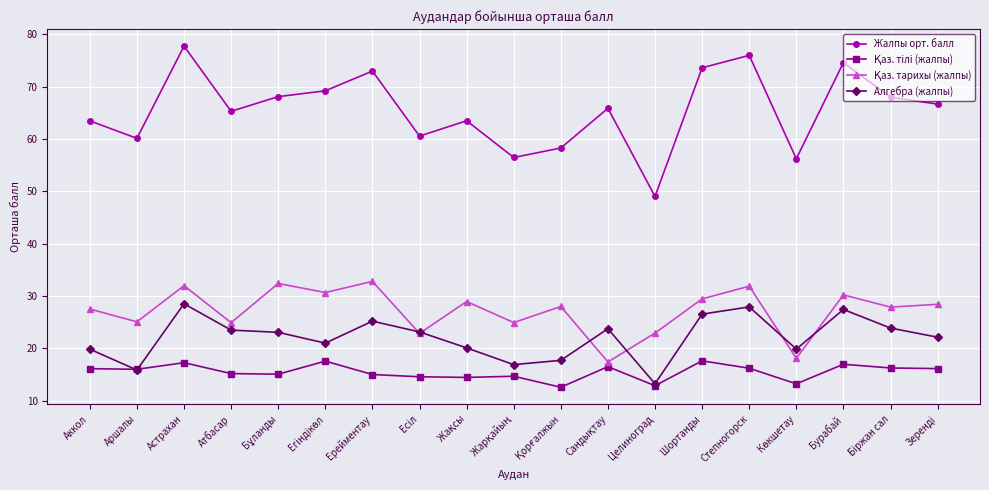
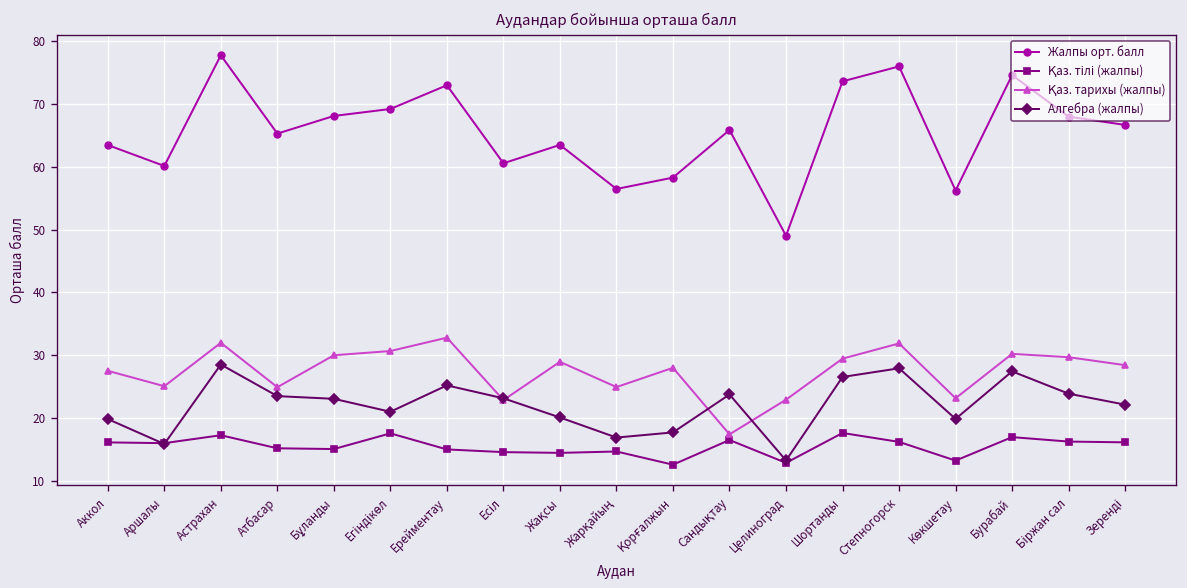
  {
    "Қаз. тарихы (жалпы)": {
      "Аккол": 28,
      "Аршалы": 25,
      "Астрахан": 32,
      "Атбасар": 25,
-     "Бұланды": 32,
+     "Бұланды": 30,
      "Егіндікөл": 31,
      "Ерейментау": 33,
      "Жақсы": 29,
      "Жарқайың": 25,
      "Қорғалжын": 28,
      "Сандықтау": 17,
      "Целиноград": 23,
      "Шортанды": 29,
      "Степногорск": 32,
-     "Көкшетау": 18,
+     "Көкшетау": 23,
      "Бурабай": 30,
-     "Біржан сал": 28,
+     "Біржан сал": 30,
      "Зеренді": 28
    }
  }
